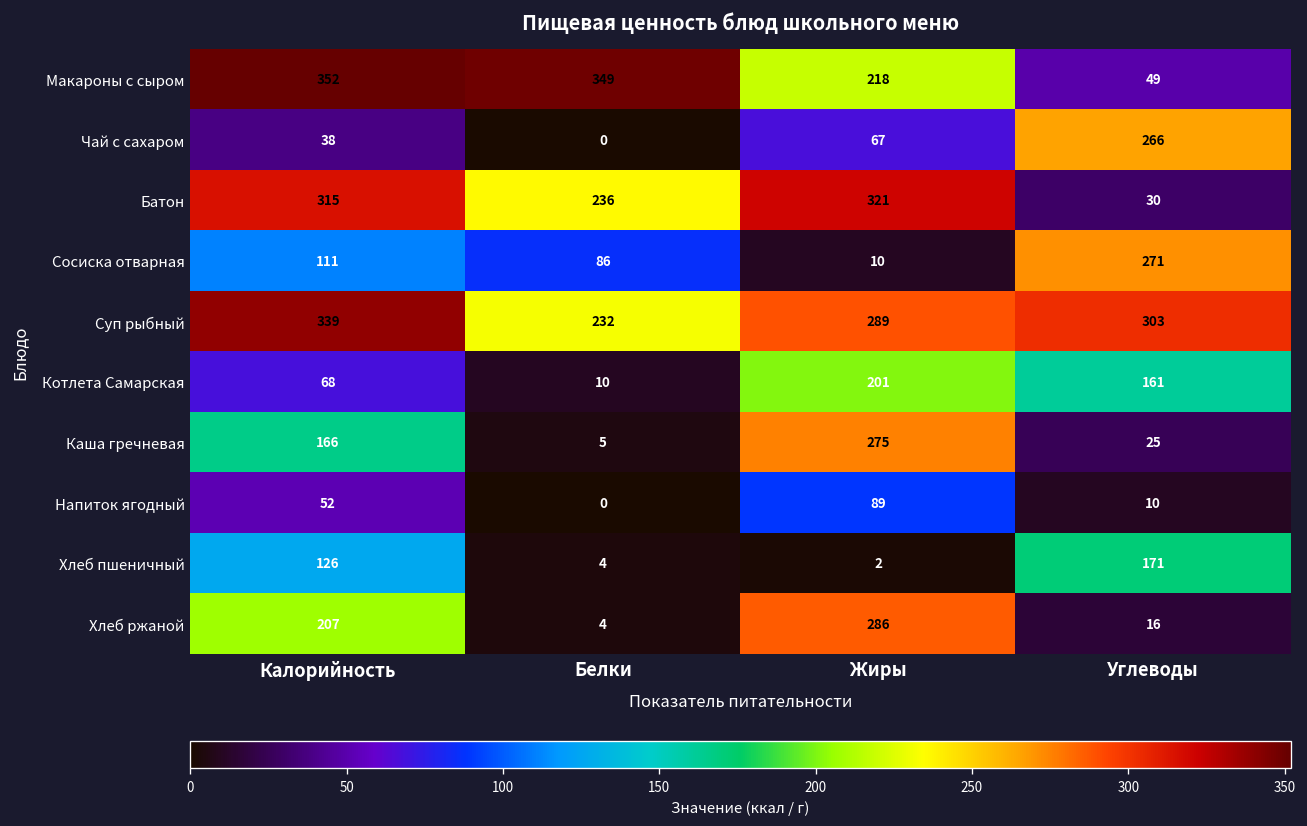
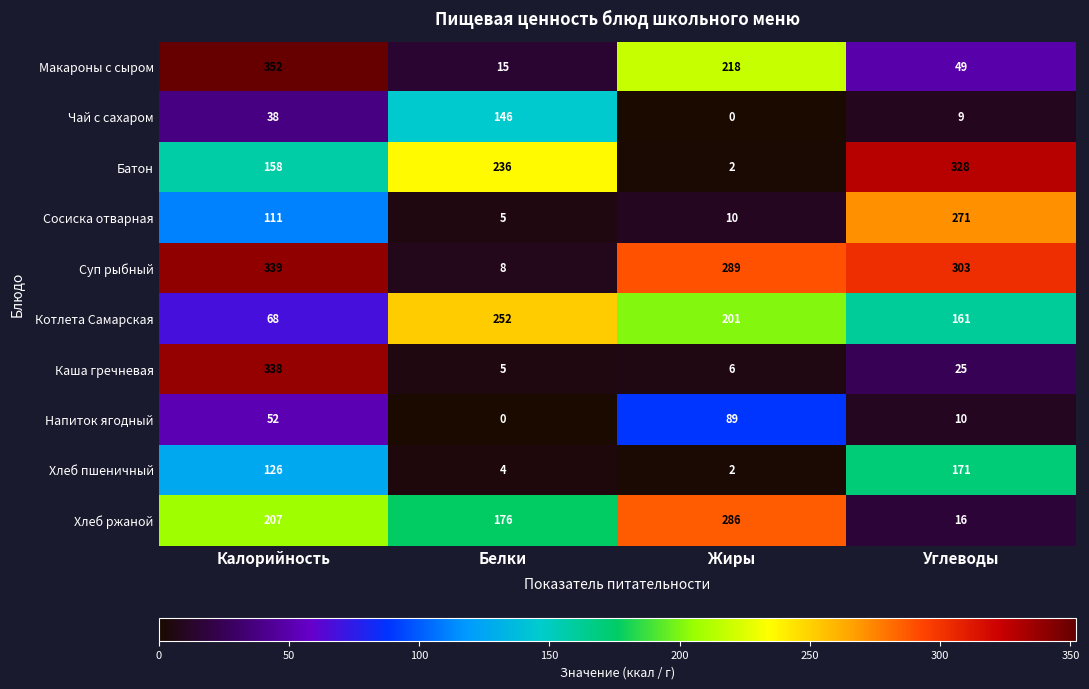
  {
    "Макароны с сыром": {
      "Калорийность": 352,
-     "Белки": 349,
+     "Белки": 15,
      "Жиры": 218,
      "Углеводы": 49
    },
    "Чай с сахаром": {
      "Калорийность": 38,
-     "Белки": 0,
-     "Жиры": 67,
-     "Углеводы": 266
+     "Белки": 146,
+     "Жиры": 0,
+     "Углеводы": 9
    },
    "Батон": {
-     "Калорийность": 315,
+     "Калорийность": 158,
      "Белки": 236,
-     "Жиры": 321,
-     "Углеводы": 30
+     "Жиры": 2,
+     "Углеводы": 328
    },
    "Сосиска отварная": {
      "Калорийность": 111,
-     "Белки": 86,
+     "Белки": 5,
      "Жиры": 10,
      "Углеводы": 271
    },
    "Суп рыбный": {
      "Калорийность": 339,
-     "Белки": 232,
+     "Белки": 8,
      "Жиры": 289,
      "Углеводы": 303
    },
    "Котлета Самарская": {
      "Калорийность": 68,
-     "Белки": 10,
+     "Белки": 252,
      "Жиры": 201,
      "Углеводы": 161
    },
    "Каша гречневая": {
-     "Калорийность": 166,
+     "Калорийность": 338,
      "Белки": 5,
-     "Жиры": 275,
+     "Жиры": 6,
      "Углеводы": 25
    },
    "Напиток ягодный": {
      "Калорийность": 52,
      "Белки": 0,
      "Жиры": 89,
      "Углеводы": 10
    },
    "Хлеб пшеничный": {
      "Калорийность": 126,
      "Белки": 4,
      "Жиры": 2,
      "Углеводы": 171
    },
    "Хлеб ржаной": {
      "Калорийность": 207,
-     "Белки": 4,
+     "Белки": 176,
      "Жиры": 286,
      "Углеводы": 16
    }
  }
